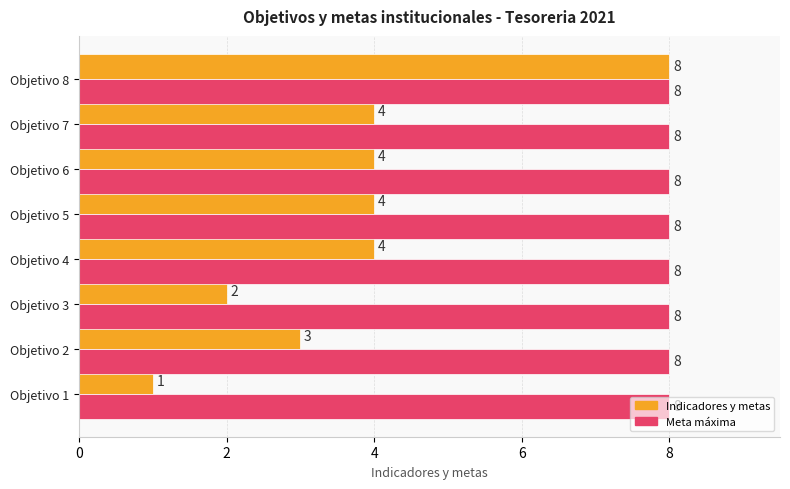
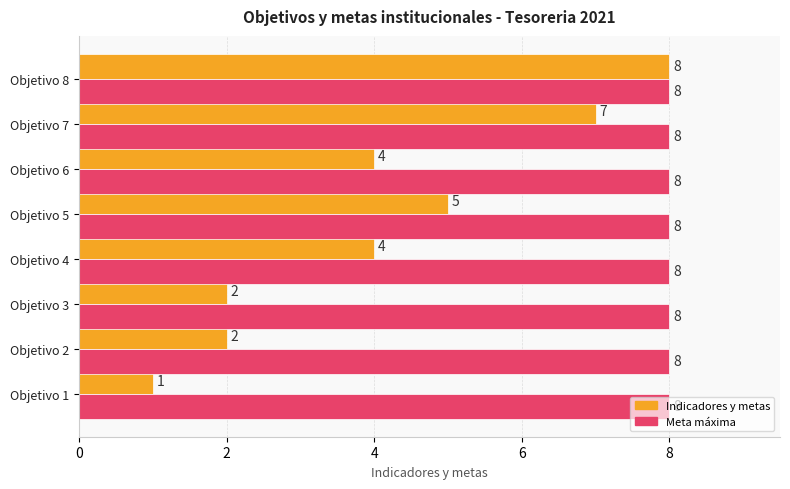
  {
    "Indicadores y metas": {
      "Objetivo 8": 8,
-     "Objetivo 7": 4,
+     "Objetivo 7": 7,
      "Objetivo 6": 4,
-     "Objetivo 5": 4,
+     "Objetivo 5": 5,
      "Objetivo 4": 4,
      "Objetivo 3": 2,
-     "Objetivo 2": 3,
+     "Objetivo 2": 2,
      "Objetivo 1": 1
    },
    "Meta máxima": {
      "Objetivo 8": 8,
      "Objetivo 7": 8,
      "Objetivo 6": 8,
      "Objetivo 5": 8,
      "Objetivo 4": 8,
      "Objetivo 3": 8,
      "Objetivo 2": 8
    }
  }
